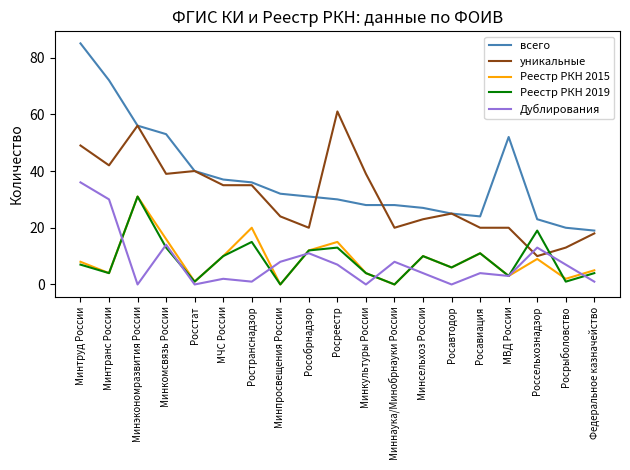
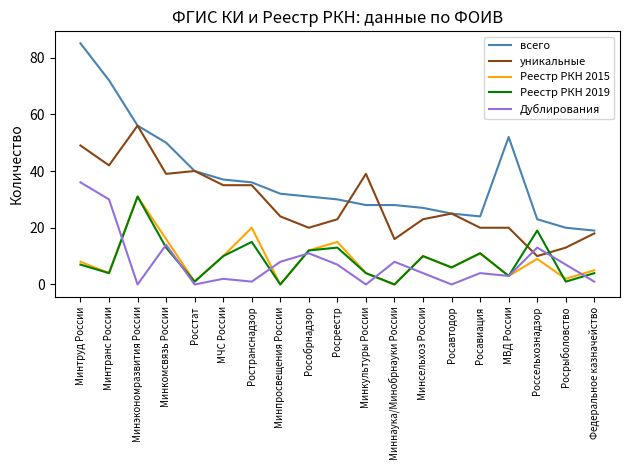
  {
    "всего": {
      "Минтруд России": 85,
      "Минтранс России": 72,
-     "Минкомсвязь России": 53,
+     "Минкомсвязь России": 50,
      "МЧС России": 37,
      "Ространснадзор": 36,
      "Минпросвещения России": 32,
      "Рособрнадзор": 31,
      "Росреестр": 30,
      "Минкультуры России": 28,
      "Миннаука/Минобрнауки России": 28,
      "Минсельхоз России": 27,
      "Росавиация": 24,
      "МВД России": 52,
      "Россельхознадзор": 23,
      "Росрыболовство": 20,
      "Федеральное казначейство": 19
    },
    "уникальные": {
      "Минтруд России": 49,
      "Минтранс России": 42,
      "Минкомсвязь России": 39,
      "МЧС России": 35,
      "Ространснадзор": 35,
      "Минпросвещения России": 24,
      "Рособрнадзор": 20,
-     "Росреестр": 61,
+     "Росреестр": 23,
      "Минкультуры России": 39,
-     "Миннаука/Минобрнауки России": 20,
+     "Миннаука/Минобрнауки России": 16,
      "Минсельхоз России": 23,
      "Росавиация": 20,
      "МВД России": 20,
      "Россельхознадзор": 10,
      "Росрыболовство": 13,
      "Федеральное казначейство": 18
    },
    "Реестр РКН 2015": {
      "Минтруд России": 8,
      "Минкомсвязь России": 16,
      "Ространснадзор": 20,
      "Росреестр": 15,
      "Россельхознадзор": 9,
      "Росрыболовство": 2,
      "Федеральное казначейство": 5
    },
    "Реестр РКН 2019": {
      "Минтруд России": 7,
      "Минкомсвязь России": 13,
      "Ространснадзор": 15,
      "Росреестр": 13,
      "Россельхознадзор": 19,
      "Росрыболовство": 1,
      "Федеральное казначейство": 4
    },
    "Дублирования": {
      "Минтруд России": 36,
      "Минтранс России": 30,
      "Минэкономразвития России": 0,
      "Минкомсвязь России": 14,
      "Росстат": 0,
      "МЧС России": 2,
      "Ространснадзор": 1,
      "Минпросвещения России": 8,
      "Рособрнадзор": 11,
      "Росреестр": 7,
      "Минкультуры России": 0,
      "Миннаука/Минобрнауки России": 8,
      "Минсельхоз России": 4,
      "Росавтодор": 0,
      "Росавиация": 4,
      "Россельхознадзор": 13,
      "Росрыболовство": 7,
      "Федеральное казначейство": 1
    }
  }
